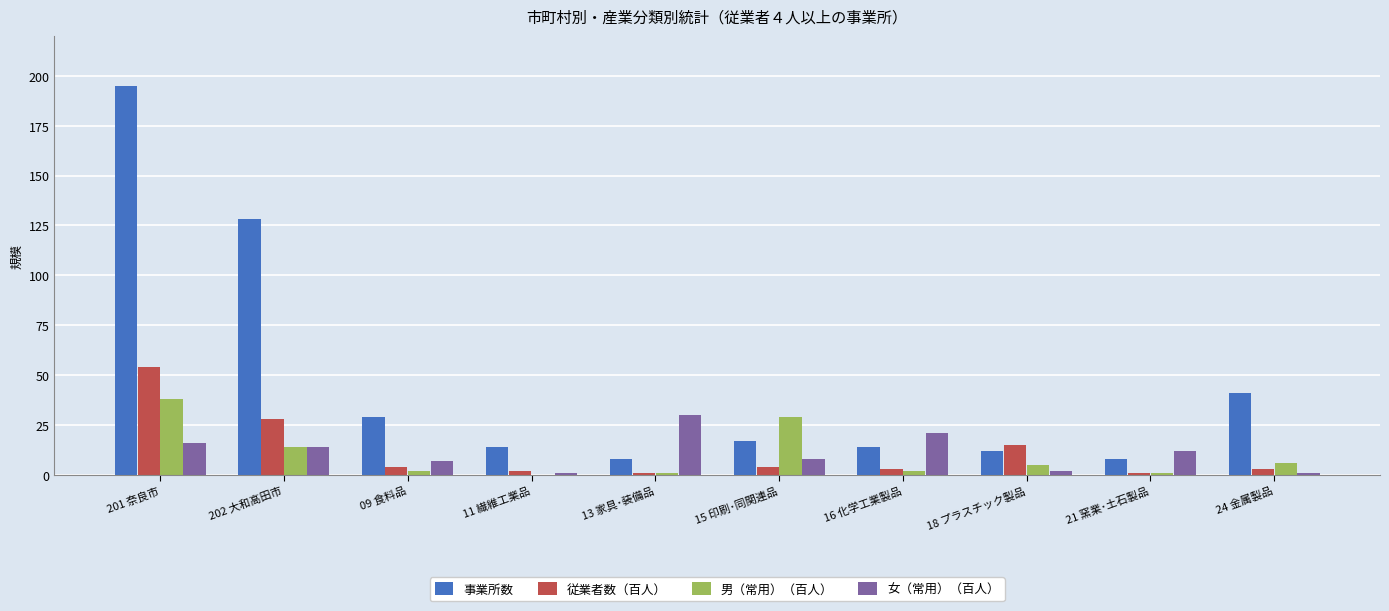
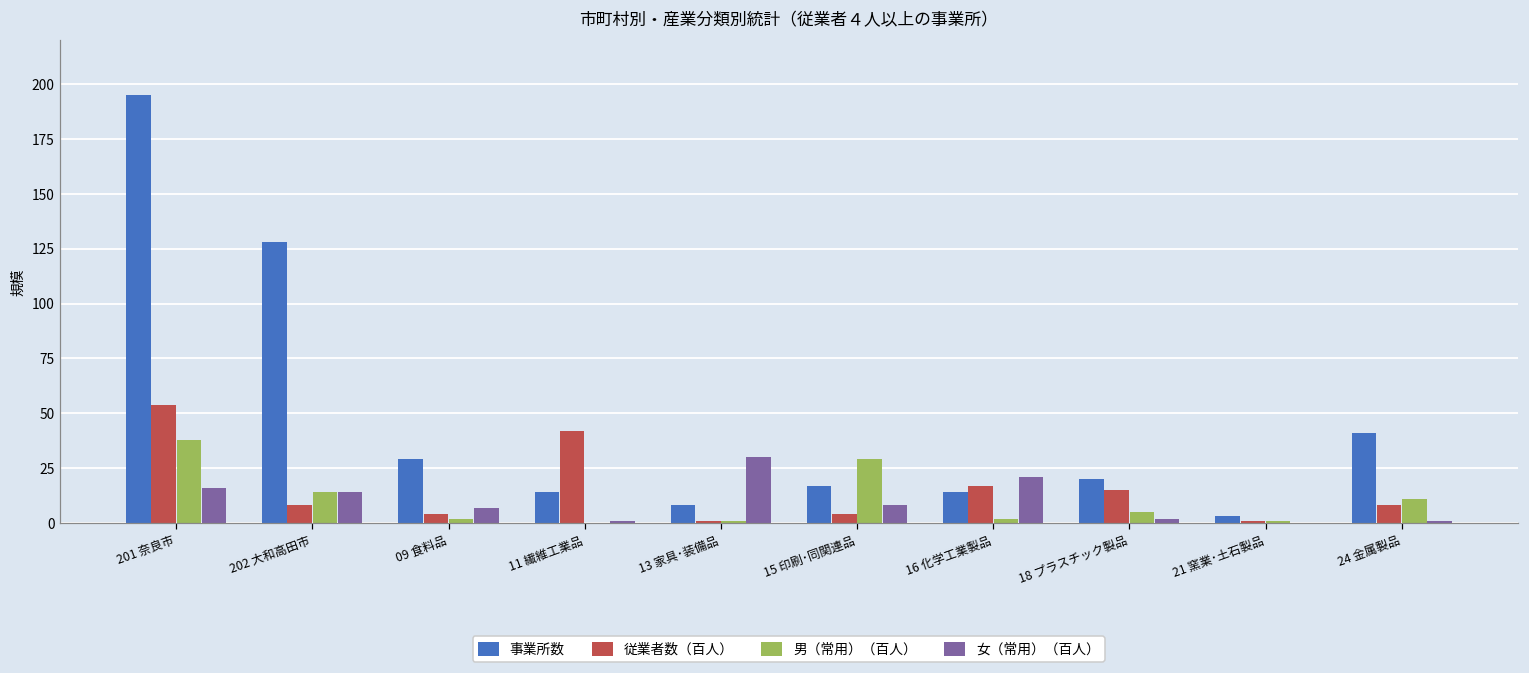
  {
    "事業所数": {
      "201 奈良市": 195,
      "202 大和高田市": 128,
      "09 食料品": 29,
      "11 繊維工業品": 14,
      "13 家具･装備品": 8,
      "15 印刷･同関連品": 17,
      "16 化学工業製品": 14,
-     "18 プラスチック製品": 12,
-     "21 窯業･土石製品": 8,
+     "18 プラスチック製品": 20,
+     "21 窯業･土石製品": 3,
      "24 金属製品": 41
    },
    "従業者数（百人）": {
      "201 奈良市": 54,
-     "202 大和高田市": 28,
+     "202 大和高田市": 8,
      "09 食料品": 4,
-     "11 繊維工業品": 2,
+     "11 繊維工業品": 42,
      "15 印刷･同関連品": 4,
-     "16 化学工業製品": 3,
+     "16 化学工業製品": 17,
      "18 プラスチック製品": 15,
-     "24 金属製品": 3
+     "24 金属製品": 8
    },
    "男（常用）（百人）": {
      "201 奈良市": 38,
      "202 大和高田市": 14,
      "09 食料品": 2,
      "11 繊維工業品": 0,
      "15 印刷･同関連品": 29,
      "16 化学工業製品": 2,
      "18 プラスチック製品": 5,
-     "24 金属製品": 6
+     "24 金属製品": 11
    },
    "女（常用）（百人）": {
      "201 奈良市": 16,
      "202 大和高田市": 14,
      "09 食料品": 7,
      "13 家具･装備品": 30,
      "15 印刷･同関連品": 8,
      "16 化学工業製品": 21,
      "18 プラスチック製品": 2,
-     "21 窯業･土石製品": 12
+     "21 窯業･土石製品": 0
    }
  }
